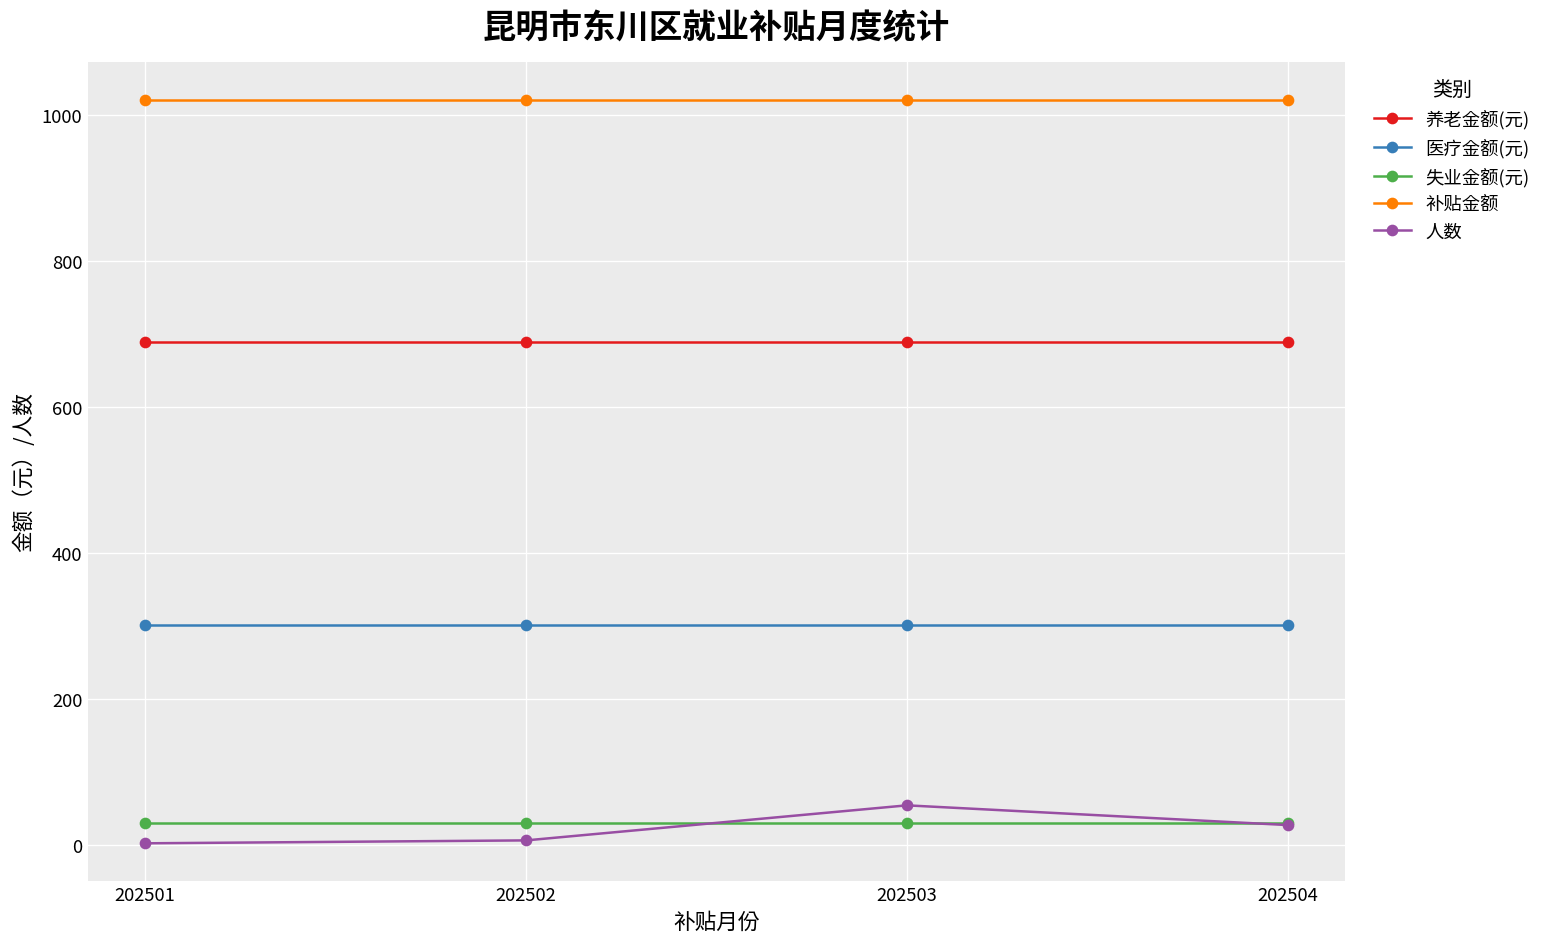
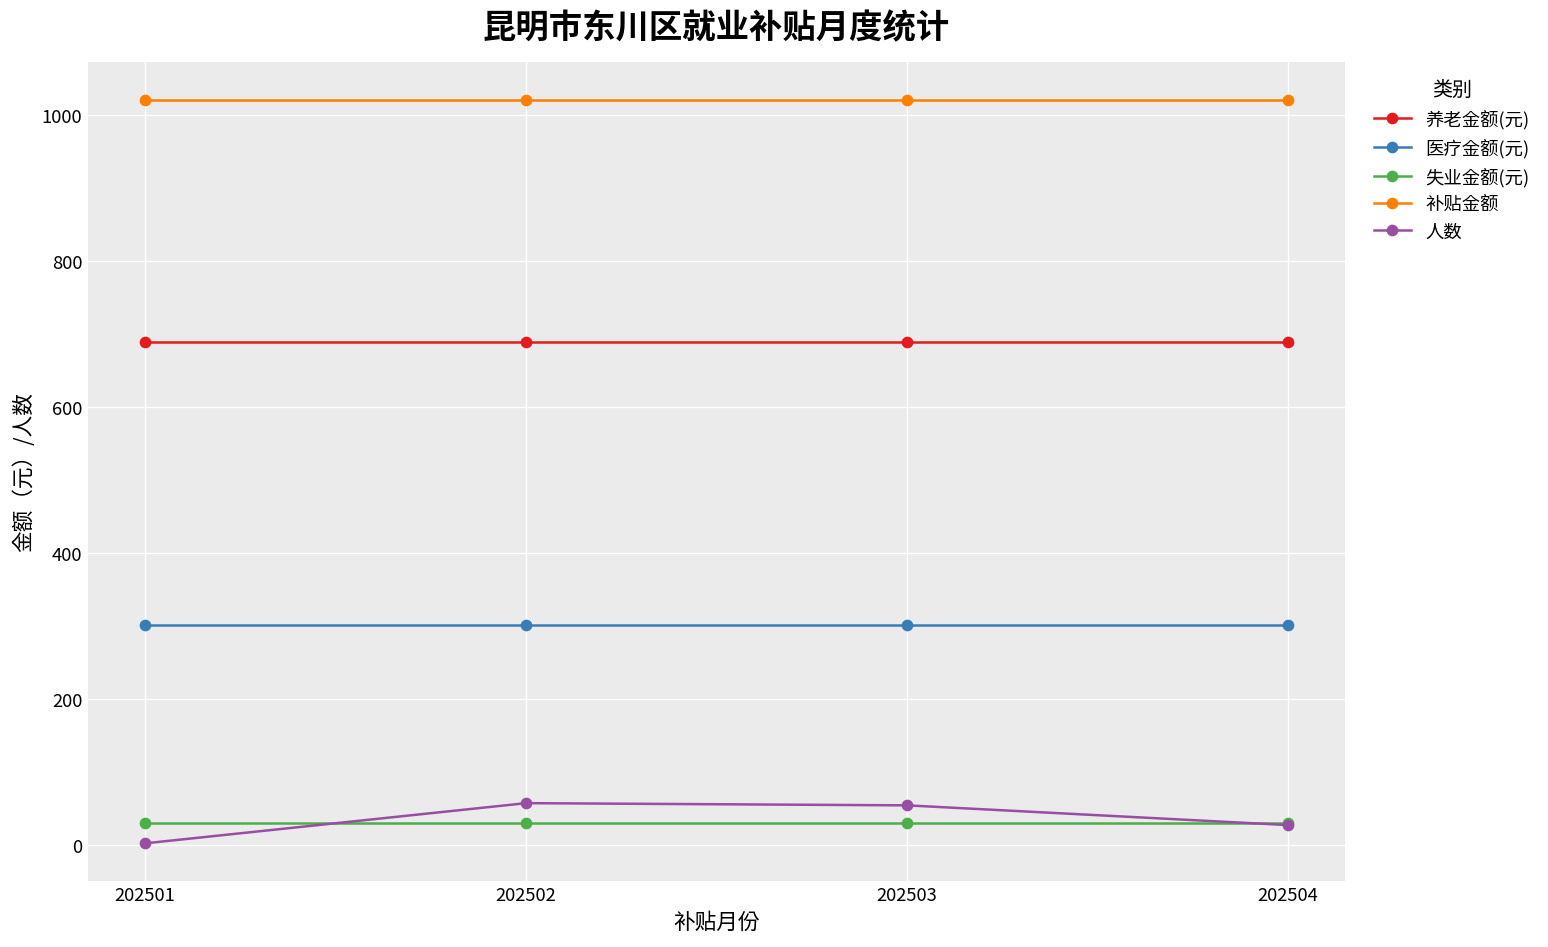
  {
    "养老金额(元)": {
      "202501": 690,
      "202502": 690,
      "202503": 690,
      "202504": 690
    },
    "医疗金额(元)": {
      "202501": 300,
      "202502": 300,
      "202503": 300,
      "202504": 300
    },
    "失业金额(元)": {
      "202501": 30,
      "202502": 30,
      "202503": 30
    },
    "补贴金额": {
      "202501": 1020,
      "202502": 1020,
      "202503": 1020,
      "202504": 1020
    },
    "人数": {
      "202501": 0,
-     "202502": 10,
+     "202502": 60,
      "202503": 50
    }
  }
